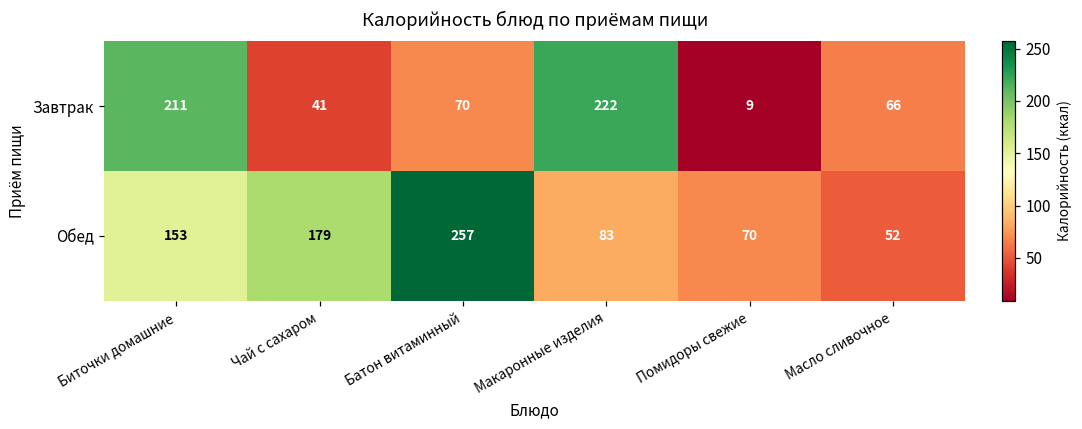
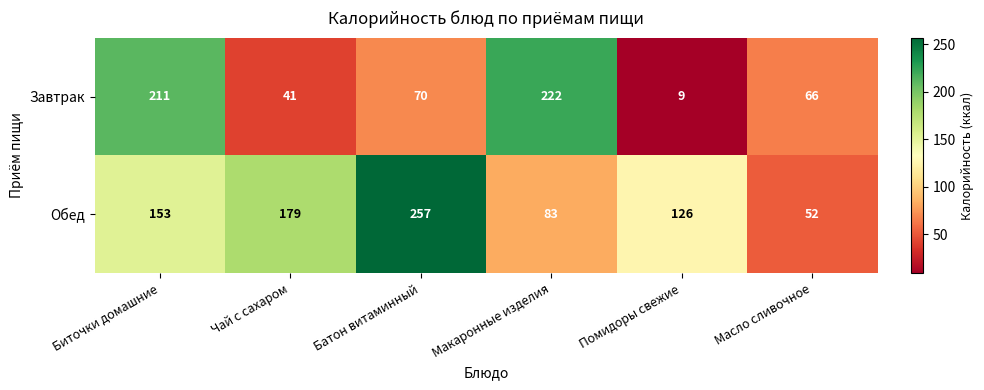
  {
    "Завтрак": {
      "Биточки домашние": 211,
      "Чай с сахаром": 41,
      "Батон витаминный": 70,
      "Макаронные изделия": 222,
      "Помидоры свежие": 9,
      "Масло сливочное": 66
    },
    "Обед": {
      "Биточки домашние": 153,
      "Чай с сахаром": 179,
      "Батон витаминный": 257,
      "Макаронные изделия": 83,
-     "Помидоры свежие": 70,
+     "Помидоры свежие": 126,
      "Масло сливочное": 52
    }
  }
